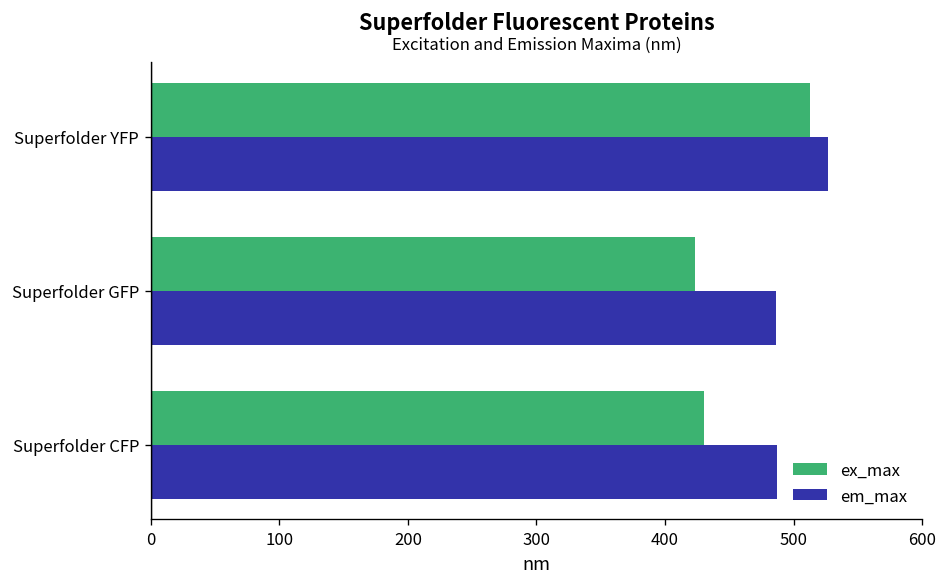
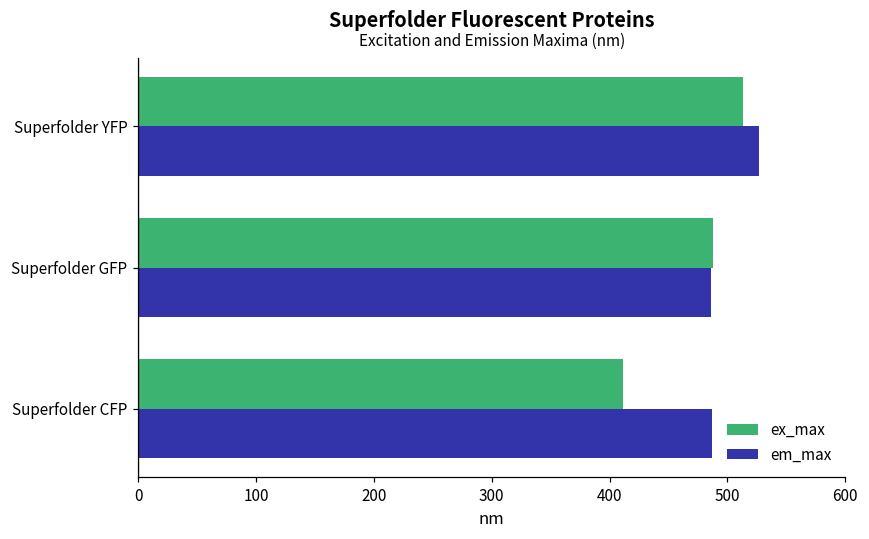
  {
    "ex_max": {
      "Superfolder YFP": 513,
-     "Superfolder GFP": 423,
-     "Superfolder CFP": 430
+     "Superfolder GFP": 488,
+     "Superfolder CFP": 411
    },
    "em_max": {
      "Superfolder YFP": 527,
      "Superfolder GFP": 486,
      "Superfolder CFP": 487
    }
  }
